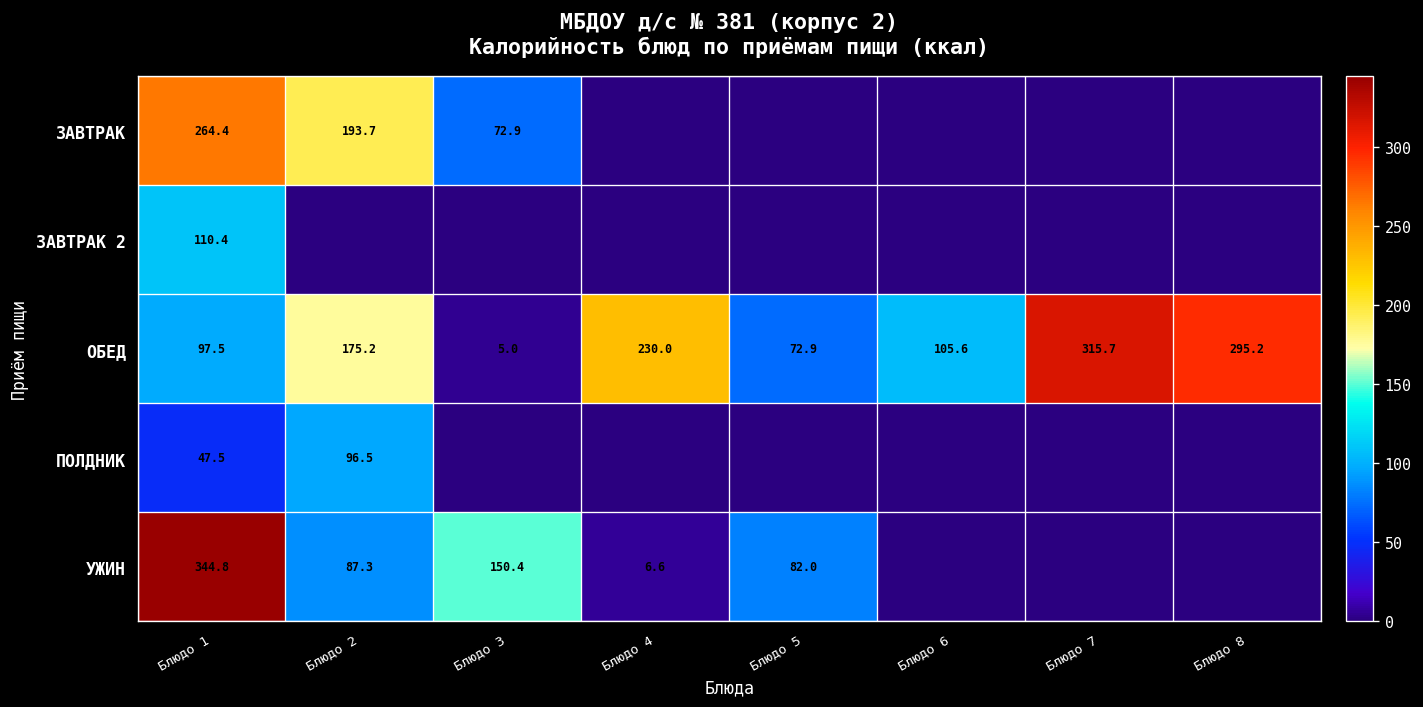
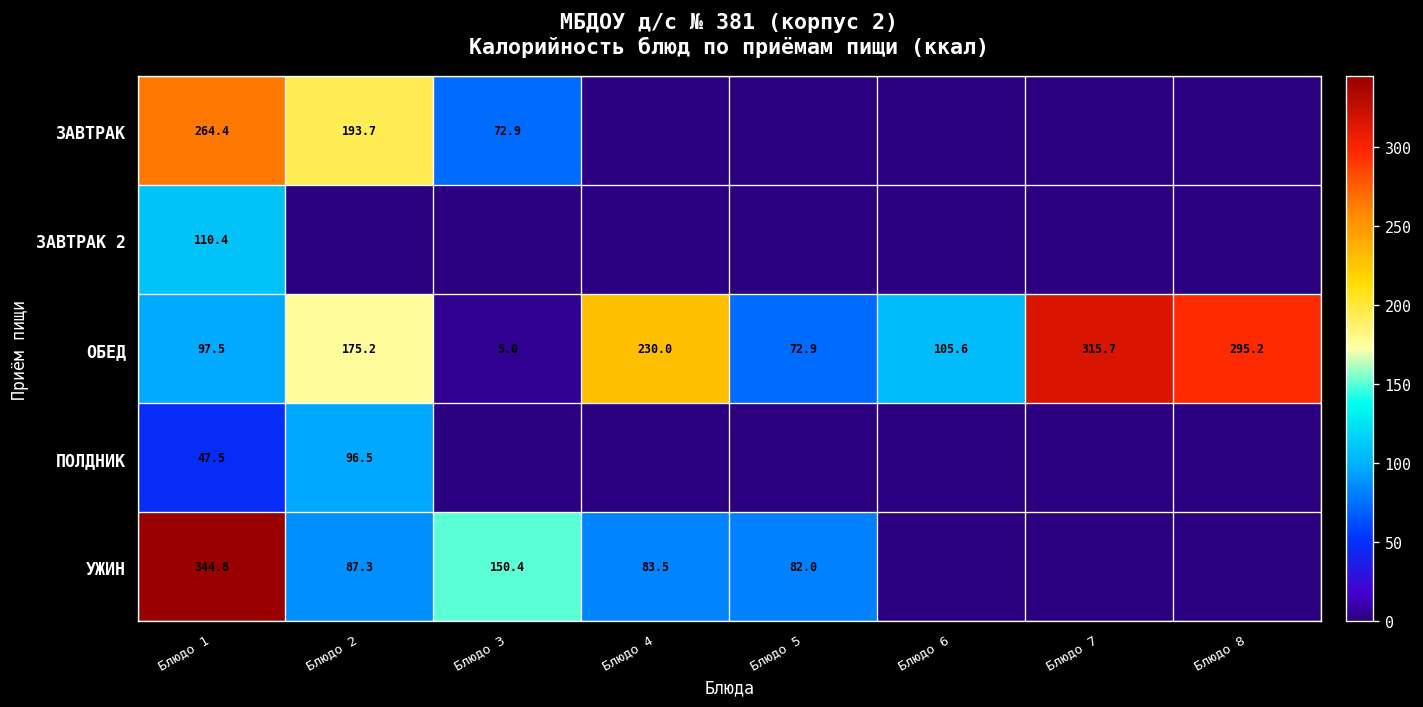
  {
    "ЗАВТРАК": {
      "Блюдо 1": 264.4,
      "Блюдо 2": 193.7,
      "Блюдо 3": 72.9
    },
    "ЗАВТРАК 2": {
      "Блюдо 1": 110.4
    },
    "ОБЕД": {
      "Блюдо 1": 97.5,
      "Блюдо 2": 175.2,
      "Блюдо 3": 5.0,
      "Блюдо 4": 230.0,
      "Блюдо 5": 72.9,
      "Блюдо 6": 105.6,
      "Блюдо 7": 315.7,
      "Блюдо 8": 295.2
    },
    "ПОЛДНИК": {
      "Блюдо 1": 47.5,
      "Блюдо 2": 96.5
    },
    "УЖИН": {
      "Блюдо 1": 344.8,
      "Блюдо 2": 87.3,
      "Блюдо 3": 150.4,
-     "Блюдо 4": 6.6,
+     "Блюдо 4": 83.5,
      "Блюдо 5": 82.0
    }
  }
